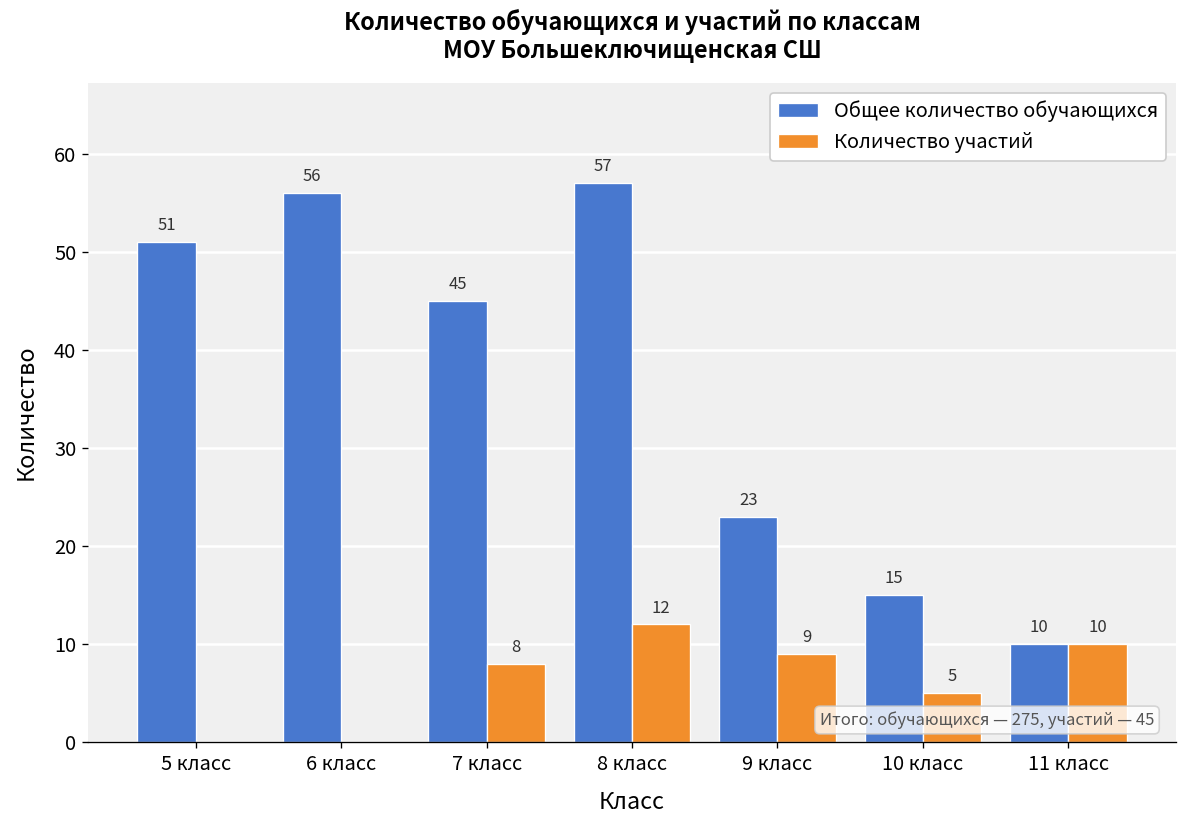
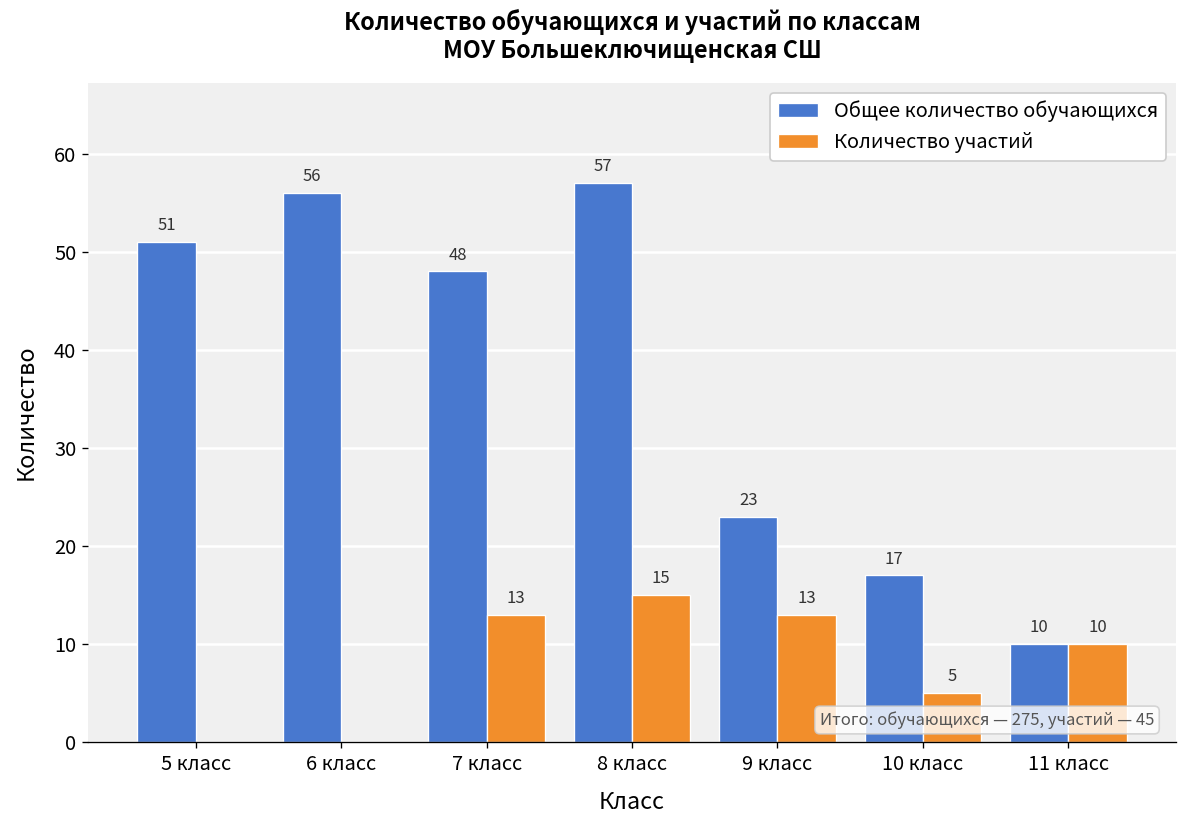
  {
    "Общее количество обучающихся": {
      "5 класс": 51,
      "6 класс": 56,
-     "7 класс": 45,
+     "7 класс": 48,
      "8 класс": 57,
      "9 класс": 23,
-     "10 класс": 15,
+     "10 класс": 17,
      "11 класс": 10
    },
    "Количество участий": {
-     "7 класс": 8,
-     "8 класс": 12,
-     "9 класс": 9,
+     "7 класс": 13,
+     "8 класс": 15,
+     "9 класс": 13,
      "10 класс": 5,
      "11 класс": 10
    }
  }
